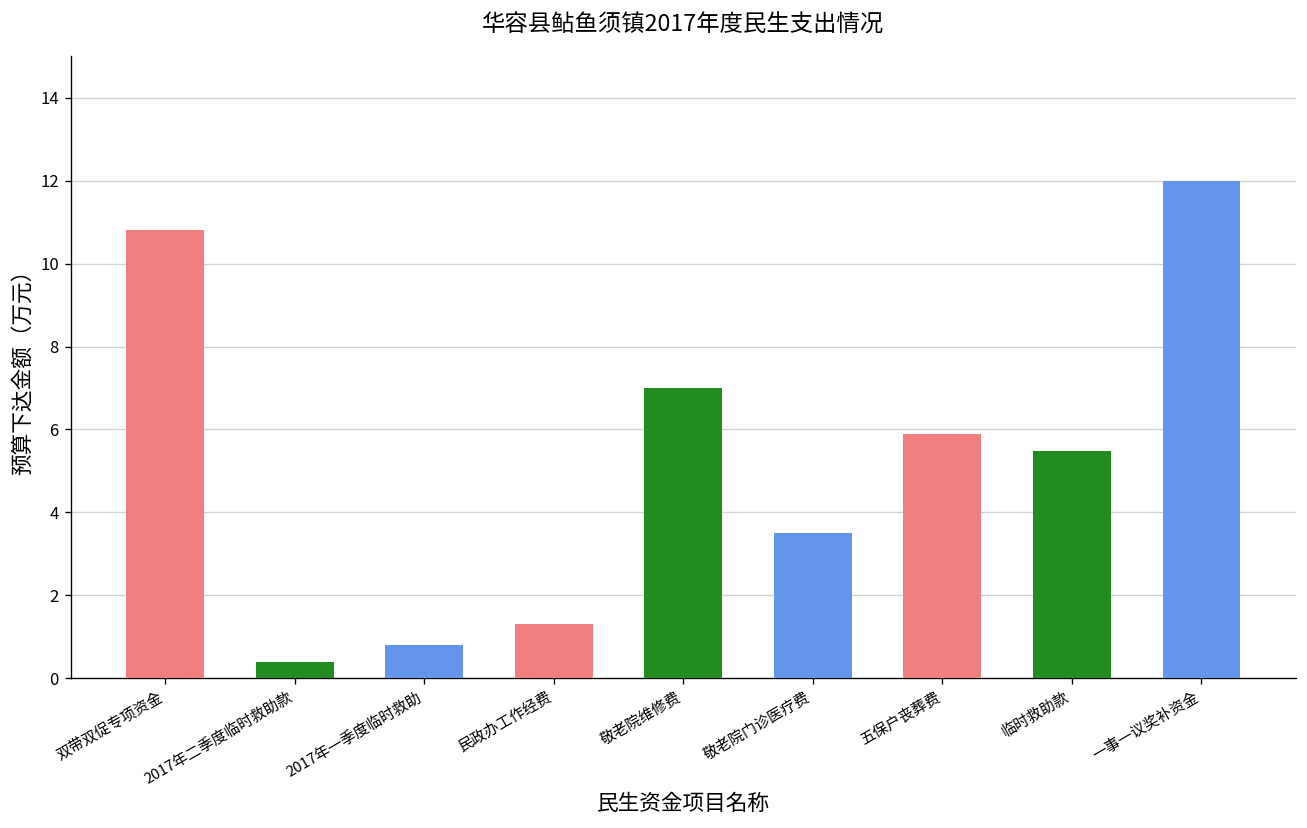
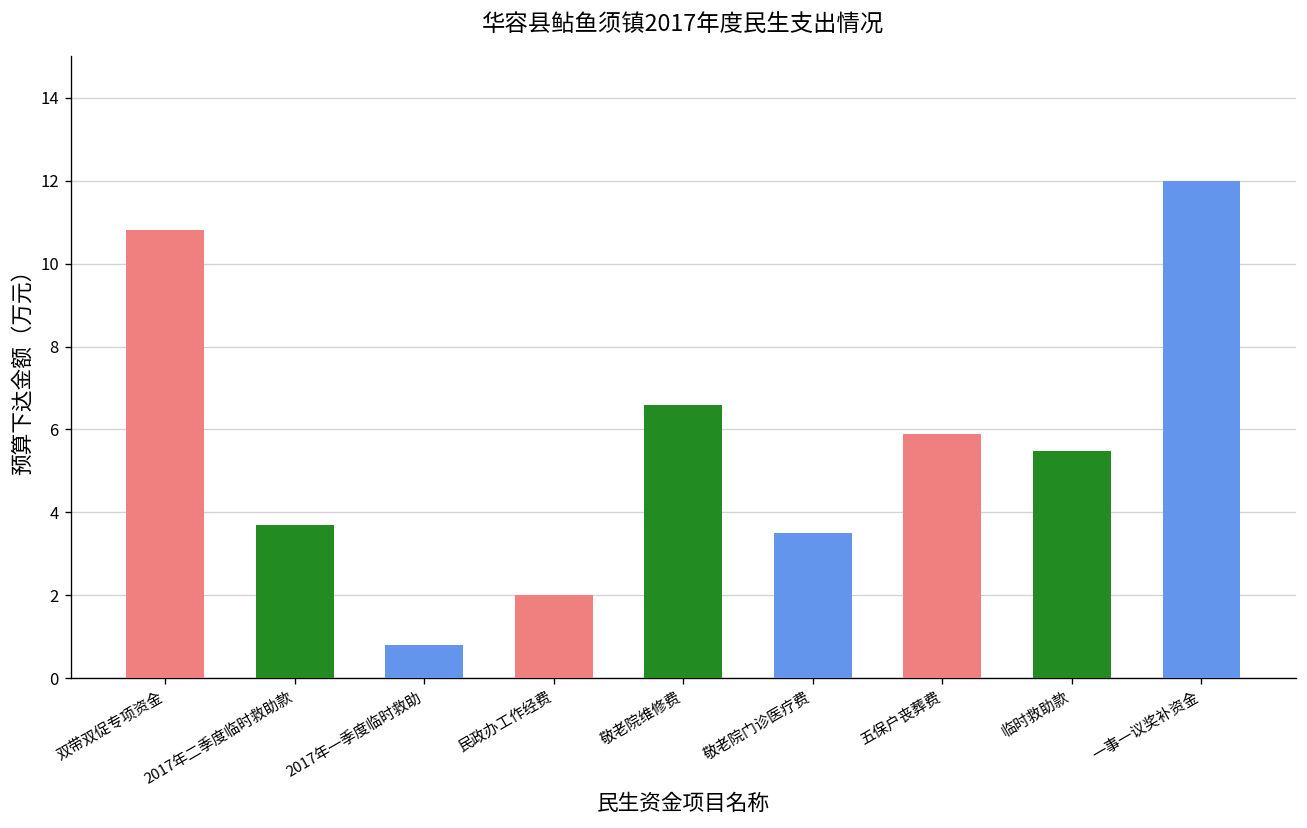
  {
    "双带双促专项资金": 10.8,
-   "2017年二季度临时救助款": 0.4,
+   "2017年二季度临时救助款": 3.7,
    "2017年一季度临时救助": 0.8,
-   "民政办工作经费": 1.3,
-   "敬老院维修费": 7.0,
+   "民政办工作经费": 2.0,
+   "敬老院维修费": 6.6,
    "敬老院门诊医疗费": 3.5,
    "五保户丧葬费": 5.9,
    "临时救助款": 5.5,
    "一事一议奖补资金": 12.0
  }
